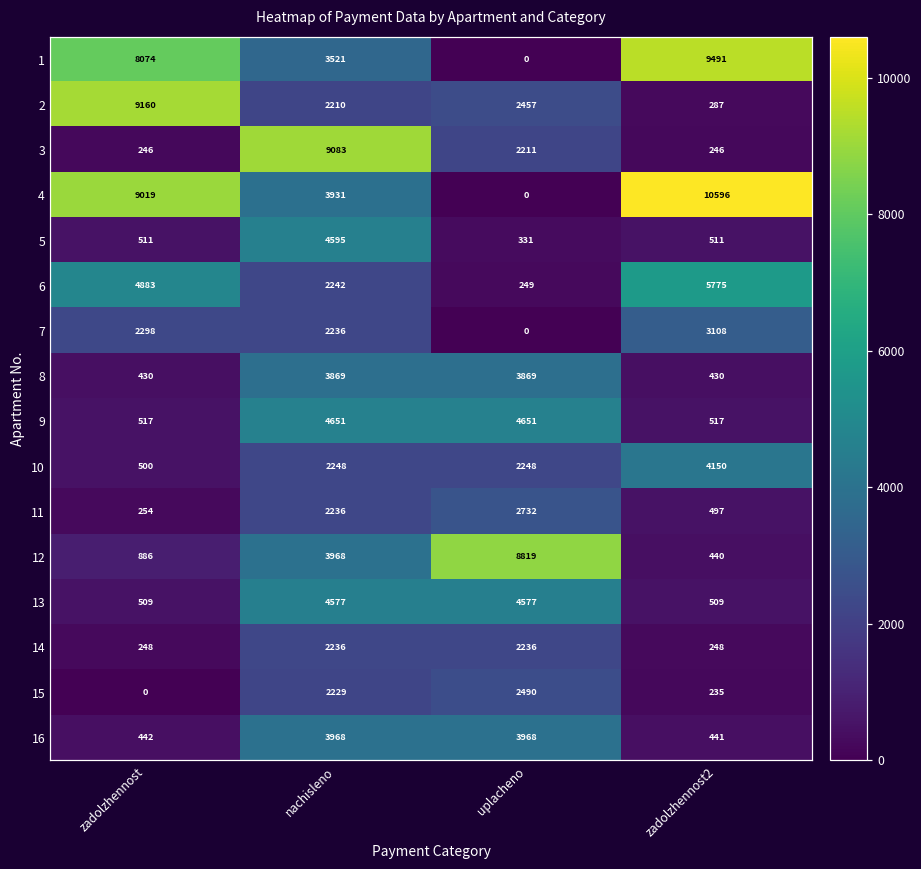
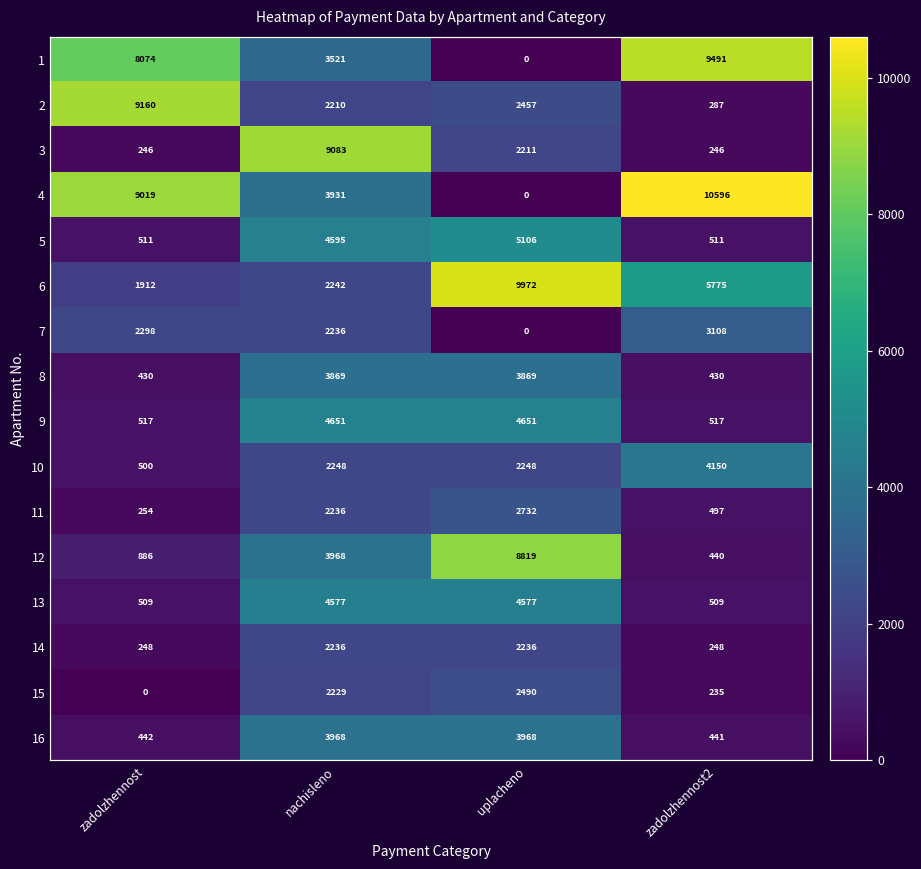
  {
    "1": {
      "zadolzhennost": 8074,
      "nachisleno": 3521,
      "uplacheno": 0,
      "zadolzhennost2": 9491
    },
    "2": {
      "zadolzhennost": 9160,
      "nachisleno": 2210,
      "uplacheno": 2457,
      "zadolzhennost2": 287
    },
    "3": {
      "zadolzhennost": 246,
      "nachisleno": 9083,
      "uplacheno": 2211,
      "zadolzhennost2": 246
    },
    "4": {
      "zadolzhennost": 9019,
      "nachisleno": 3931,
      "uplacheno": 0,
      "zadolzhennost2": 10596
    },
    "5": {
      "zadolzhennost": 511,
      "nachisleno": 4595,
-     "uplacheno": 331,
+     "uplacheno": 5106,
      "zadolzhennost2": 511
    },
    "6": {
-     "zadolzhennost": 4883,
+     "zadolzhennost": 1912,
      "nachisleno": 2242,
-     "uplacheno": 249,
+     "uplacheno": 9972,
      "zadolzhennost2": 5775
    },
    "7": {
      "zadolzhennost": 2298,
      "nachisleno": 2236,
      "uplacheno": 0,
      "zadolzhennost2": 3108
    },
    "8": {
      "zadolzhennost": 430,
      "nachisleno": 3869,
      "uplacheno": 3869,
      "zadolzhennost2": 430
    },
    "9": {
      "zadolzhennost": 517,
      "nachisleno": 4651,
      "uplacheno": 4651,
      "zadolzhennost2": 517
    },
    "10": {
      "zadolzhennost": 500,
      "nachisleno": 2248,
      "uplacheno": 2248,
      "zadolzhennost2": 4150
    },
    "11": {
      "zadolzhennost": 254,
      "nachisleno": 2236,
      "uplacheno": 2732,
      "zadolzhennost2": 497
    },
    "12": {
      "zadolzhennost": 886,
      "nachisleno": 3968,
      "uplacheno": 8819,
      "zadolzhennost2": 440
    },
    "13": {
      "zadolzhennost": 509,
      "nachisleno": 4577,
      "uplacheno": 4577,
      "zadolzhennost2": 509
    },
    "14": {
      "zadolzhennost": 248,
      "nachisleno": 2236,
      "uplacheno": 2236,
      "zadolzhennost2": 248
    },
    "15": {
      "zadolzhennost": 0,
      "nachisleno": 2229,
      "uplacheno": 2490,
      "zadolzhennost2": 235
    },
    "16": {
      "zadolzhennost": 442,
      "nachisleno": 3968,
      "uplacheno": 3968,
      "zadolzhennost2": 441
    }
  }
